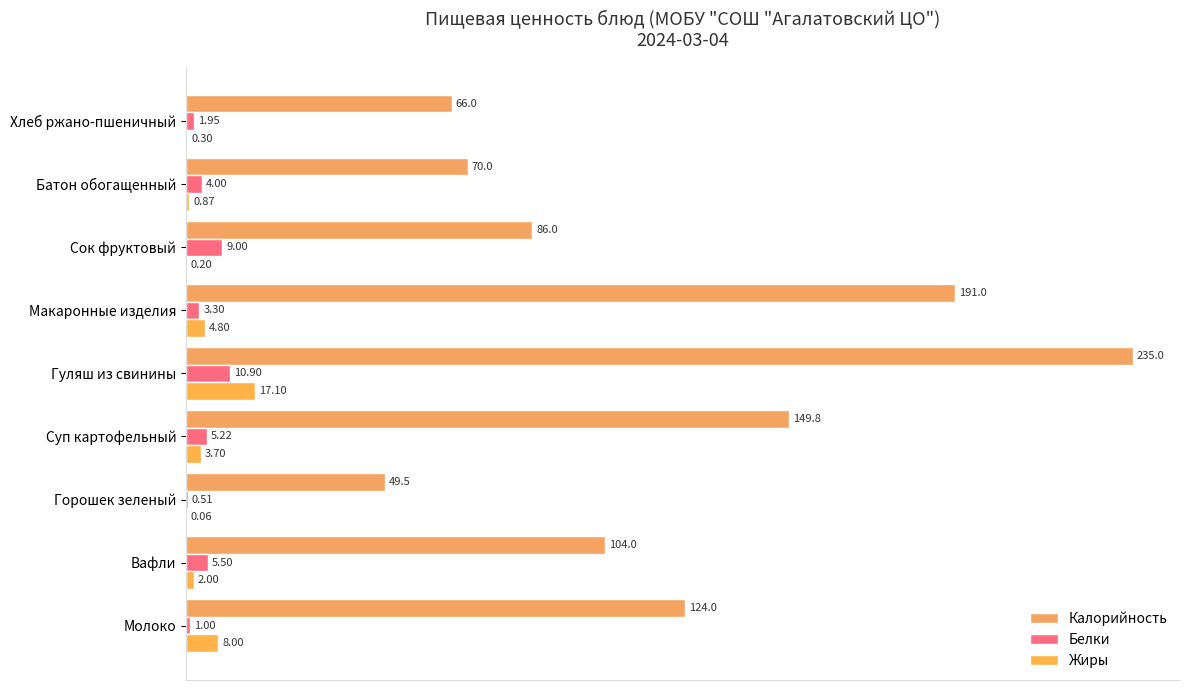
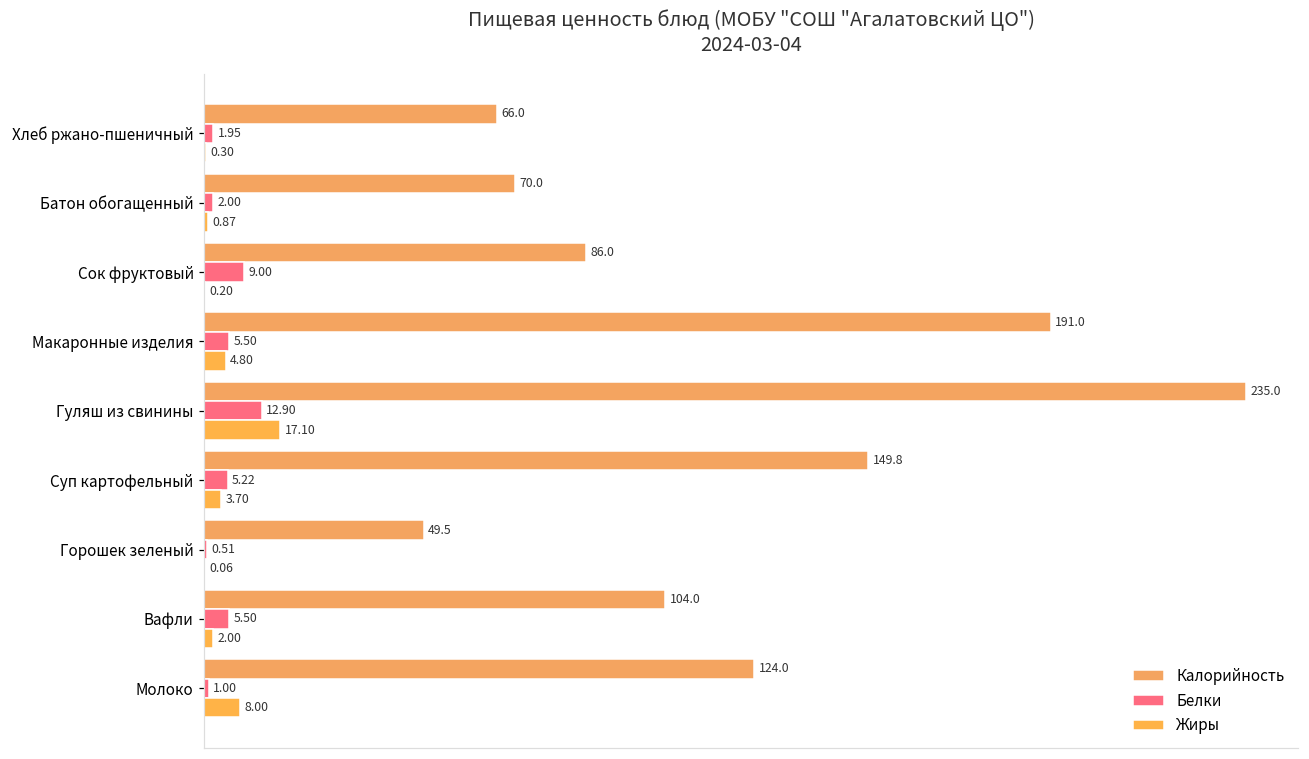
  {
    "Белки": {
      "Хлеб ржано-пшеничный": 1.95,
-     "Батон обогащенный": 4.00,
+     "Батон обогащенный": 2.00,
      "Сок фруктовый": 9.00,
-     "Макаронные изделия": 3.30,
-     "Гуляш из свинины": 10.90,
+     "Макаронные изделия": 5.50,
+     "Гуляш из свинины": 12.90,
      "Суп картофельный": 5.22,
      "Горошек зеленый": 0.51,
      "Вафли": 5.50,
      "Молоко": 1.00
    }
  }
